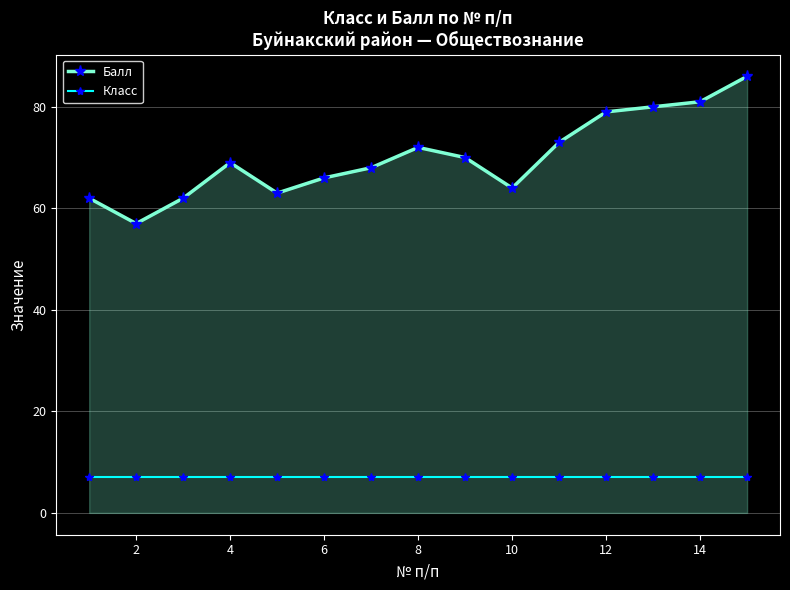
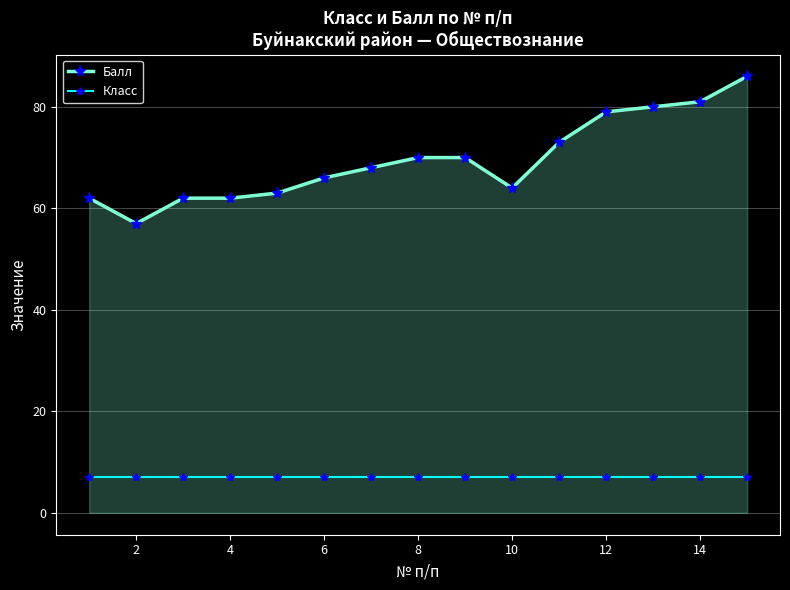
  {
    "Балл": {
      "2": 57,
-     "4": 69,
+     "4": 62,
      "6": 66,
-     "8": 72,
+     "8": 70,
      "10": 64,
      "12": 79,
      "14": 81
    },
    "Класс": {
      "2": 7,
      "4": 7,
      "6": 7,
      "8": 7,
      "10": 7,
      "12": 7,
      "14": 7
    }
  }
